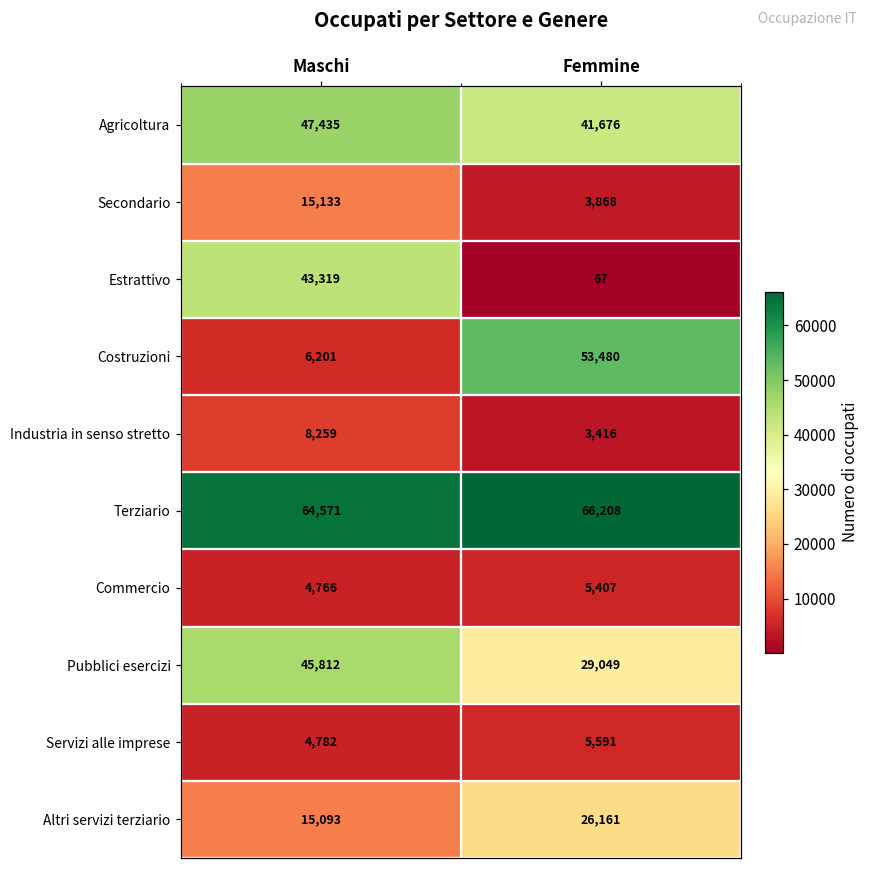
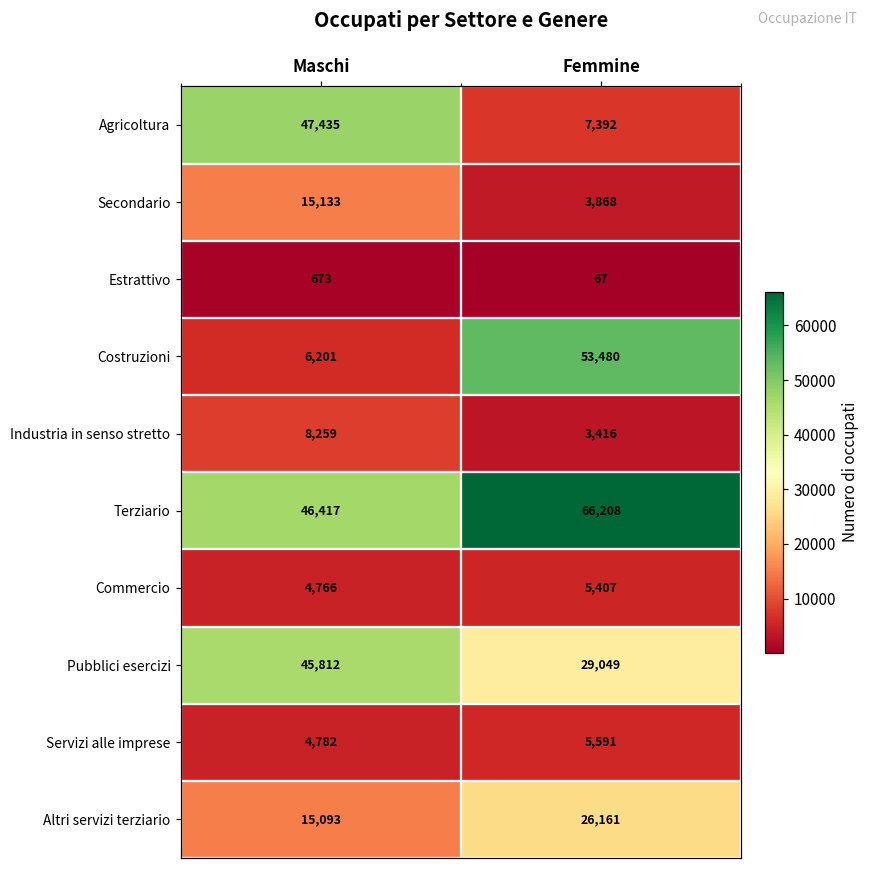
  {
    "Agricoltura": {
      "Maschi": "47,435",
-     "Femmine": "41,676"
+     "Femmine": "7,392"
    },
    "Secondario": {
      "Maschi": "15,133",
      "Femmine": "3,868"
    },
    "Estrattivo": {
-     "Maschi": "43,319",
+     "Maschi": "673",
      "Femmine": "67"
    },
    "Costruzioni": {
      "Maschi": "6,201",
      "Femmine": "53,480"
    },
    "Industria in senso stretto": {
      "Maschi": "8,259",
      "Femmine": "3,416"
    },
    "Terziario": {
-     "Maschi": "64,571",
+     "Maschi": "46,417",
      "Femmine": "66,208"
    },
    "Commercio": {
      "Maschi": "4,766",
      "Femmine": "5,407"
    },
    "Pubblici esercizi": {
      "Maschi": "45,812",
      "Femmine": "29,049"
    },
    "Servizi alle imprese": {
      "Maschi": "4,782",
      "Femmine": "5,591"
    },
    "Altri servizi terziario": {
      "Maschi": "15,093",
      "Femmine": "26,161"
    }
  }
